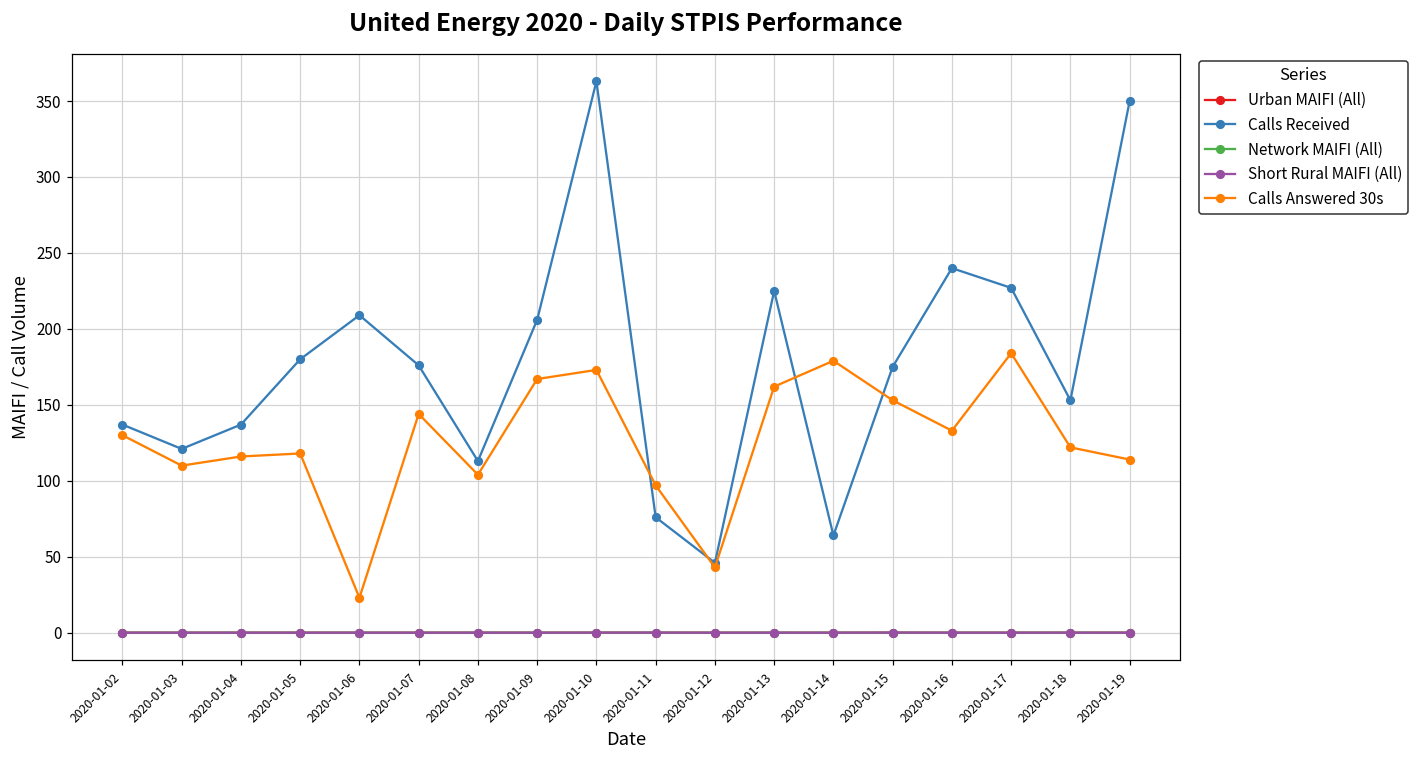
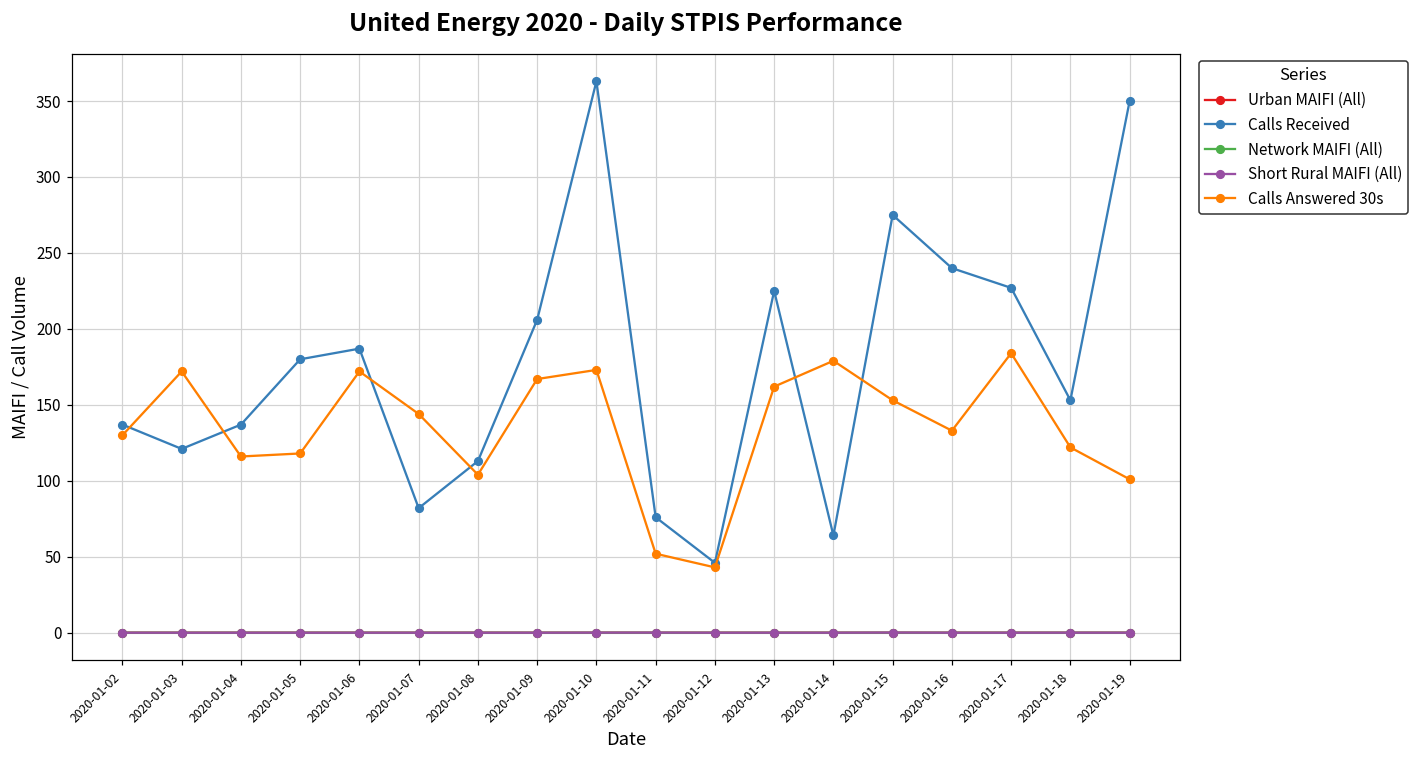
  {
    "Short Rural MAIFI (All)": {
      "2020-01-02": 0,
      "2020-01-03": 0,
      "2020-01-04": 0,
      "2020-01-05": 0,
      "2020-01-06": 0,
      "2020-01-07": 0,
      "2020-01-08": 0,
      "2020-01-09": 0,
      "2020-01-10": 0,
      "2020-01-11": 0,
      "2020-01-12": 0,
      "2020-01-13": 0,
      "2020-01-14": 0,
      "2020-01-15": 0,
      "2020-01-16": 0,
      "2020-01-17": 0,
      "2020-01-18": 0,
      "2020-01-19": 0
    },
    "Calls Received": {
      "2020-01-02": 137,
      "2020-01-03": 121,
      "2020-01-04": 137,
      "2020-01-05": 180,
-     "2020-01-06": 209,
-     "2020-01-07": 176,
+     "2020-01-06": 187,
+     "2020-01-07": 82,
      "2020-01-08": 113,
      "2020-01-09": 206,
      "2020-01-10": 363,
      "2020-01-11": 76,
      "2020-01-12": 46,
      "2020-01-13": 225,
      "2020-01-14": 64,
-     "2020-01-15": 175,
+     "2020-01-15": 275,
      "2020-01-16": 240,
      "2020-01-17": 227,
      "2020-01-18": 153,
      "2020-01-19": 350
    },
    "Calls Answered 30s": {
      "2020-01-02": 130,
-     "2020-01-03": 110,
+     "2020-01-03": 172,
      "2020-01-04": 116,
      "2020-01-05": 118,
-     "2020-01-06": 23,
+     "2020-01-06": 172,
      "2020-01-07": 144,
      "2020-01-08": 104,
      "2020-01-09": 167,
      "2020-01-10": 173,
-     "2020-01-11": 97,
+     "2020-01-11": 52,
      "2020-01-12": 43,
      "2020-01-13": 162,
      "2020-01-14": 179,
      "2020-01-15": 153,
      "2020-01-16": 133,
      "2020-01-17": 184,
      "2020-01-18": 122,
-     "2020-01-19": 114
+     "2020-01-19": 101
    }
  }
